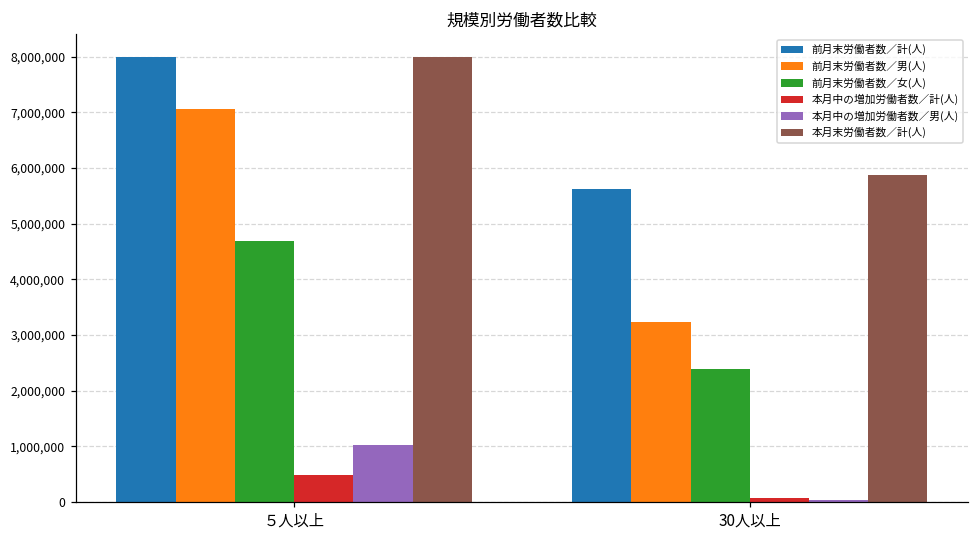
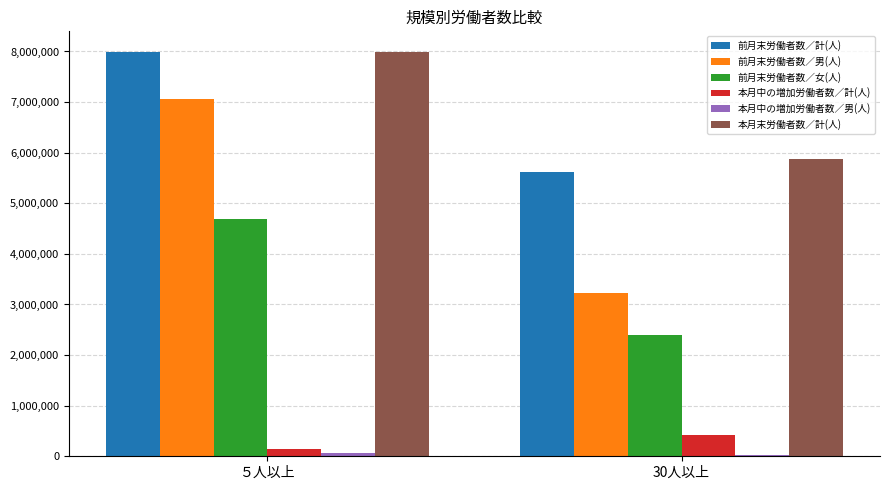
  {
    "前月末労働者数／計(人)": {
      "５人以上": "8,000,000",
      "30人以上": "5,600,000"
    },
    "前月末労働者数／男(人)": {
      "５人以上": "7,100,000",
      "30人以上": "3,200,000"
    },
    "前月末労働者数／女(人)": {
      "５人以上": "4,700,000",
      "30人以上": "2,400,000"
    },
    "本月中の増加労働者数／計(人)": {
-     "５人以上": "500,000",
-     "30人以上": "100,000"
+     "５人以上": "100,000",
+     "30人以上": "400,000"
    },
    "本月中の増加労働者数／男(人)": {
-     "５人以上": "1,000,000"
+     "５人以上": "100,000"
    },
    "本月末労働者数／計(人)": {
      "５人以上": "8,000,000",
      "30人以上": "5,900,000"
    }
  }
